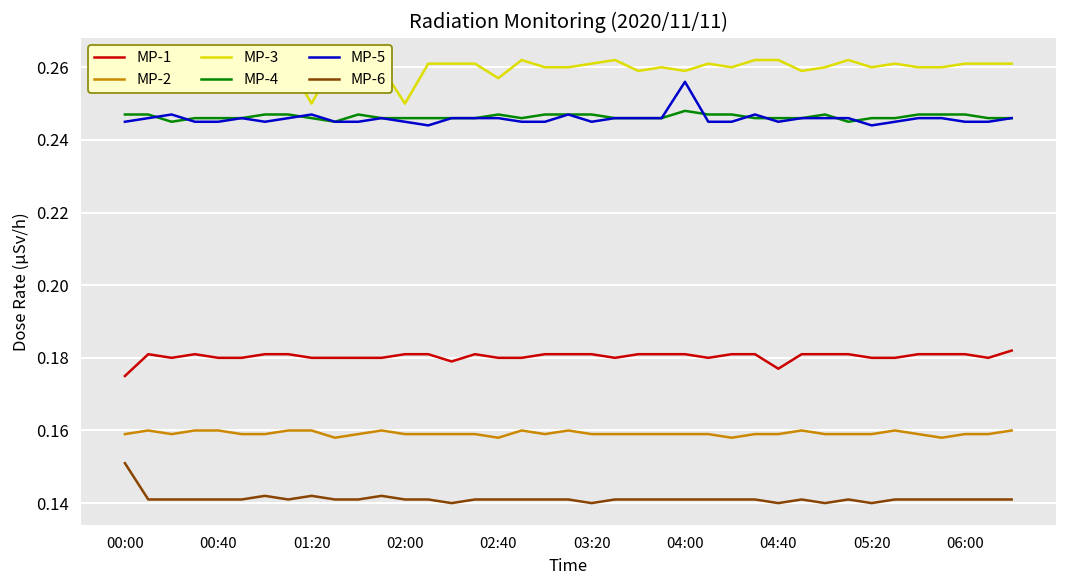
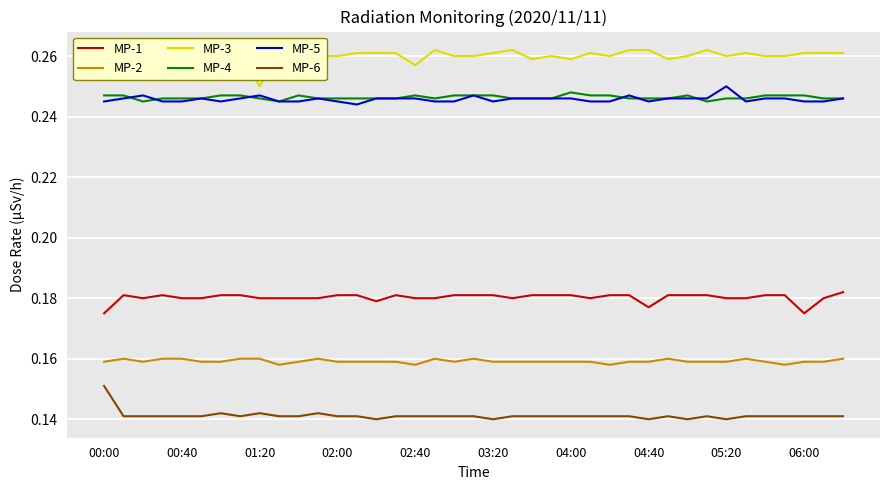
  {
    "MP-1": {
      "00:00": 0.175,
      "00:40": 0.180,
      "01:20": 0.180,
      "02:00": 0.181,
      "02:40": 0.180,
      "03:20": 0.181,
      "04:00": 0.181,
      "04:40": 0.177,
      "05:20": 0.180,
-     "06:00": 0.181
+     "06:00": 0.175
    },
    "MP-2": {
      "00:00": 0.159,
      "00:40": 0.160,
      "01:20": 0.160,
      "02:00": 0.159,
      "02:40": 0.158,
      "03:20": 0.159,
      "04:00": 0.159,
      "04:40": 0.159,
      "05:20": 0.159,
      "06:00": 0.159
    },
    "MP-3": {
      "01:20": 0.25,
-     "02:00": 0.25,
+     "02:00": 0.26,
      "02:40": 0.257,
      "03:20": 0.261,
      "04:00": 0.259,
      "04:40": 0.262,
      "05:20": 0.26,
      "06:00": 0.261
    },
    "MP-4": {
      "00:00": 0.247,
      "00:40": 0.246,
      "01:20": 0.246,
      "02:00": 0.246,
      "02:40": 0.247,
      "03:20": 0.247,
      "04:00": 0.248,
      "04:40": 0.246,
      "05:20": 0.246,
      "06:00": 0.247
    },
    "MP-5": {
      "00:00": 0.245,
      "00:40": 0.245,
      "01:20": 0.247,
      "02:00": 0.245,
      "02:40": 0.246,
      "03:20": 0.245,
-     "04:00": 0.256,
+     "04:00": 0.246,
      "04:40": 0.245,
-     "05:20": 0.244,
+     "05:20": 0.250,
      "06:00": 0.245
    },
    "MP-6": {
      "00:00": 0.151,
      "00:40": 0.141,
      "01:20": 0.142,
      "02:00": 0.141,
      "02:40": 0.141,
      "03:20": 0.140,
      "04:00": 0.141,
      "04:40": 0.140,
      "05:20": 0.140,
      "06:00": 0.141
    }
  }
